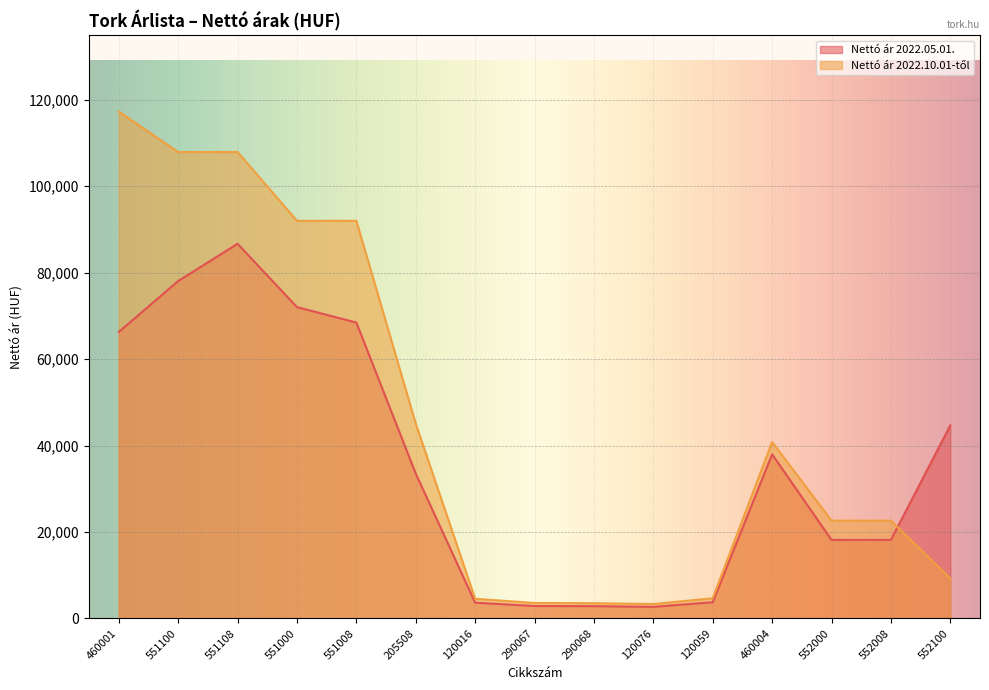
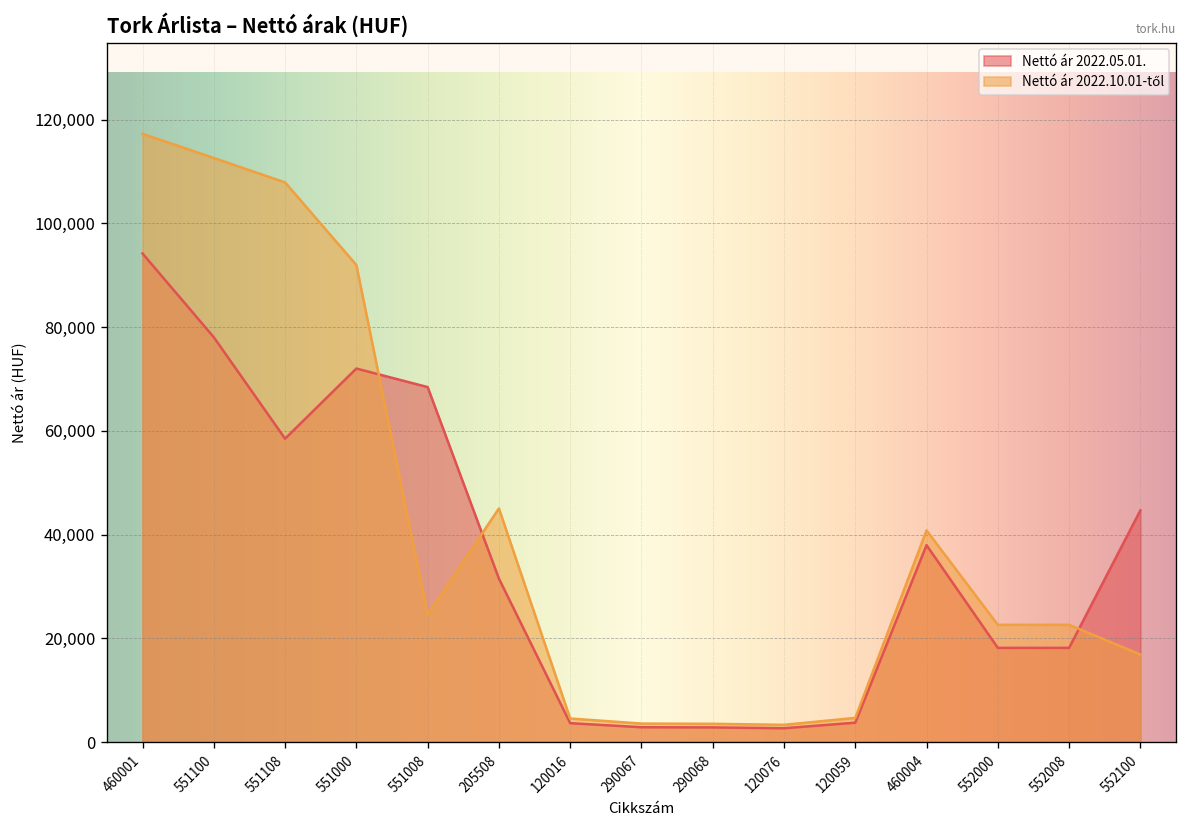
  {
    "Nettó ár 2022.05.01.": {
-     "460001": "66,000",
+     "460001": "94,000",
      "551100": "78,000",
-     "551108": "87,000",
+     "551108": "59,000",
      "551000": "72,000",
      "551008": "68,000",
-     "205508": "33,000",
+     "205508": "32,000",
      "120016": "4,000",
      "290067": "3,000",
      "290068": "3,000",
      "120076": "3,000",
      "120059": "4,000",
      "460004": "38,000",
      "552000": "18,000",
      "552008": "18,000",
      "552100": "45,000"
    },
    "Nettó ár 2022.10.01-től": {
      "460001": "117,000",
-     "551100": "108,000",
+     "551100": "113,000",
      "551108": "108,000",
      "551000": "92,000",
-     "551008": "92,000",
+     "551008": "25,000",
      "205508": "45,000",
      "120016": "5,000",
      "290067": "4,000",
      "290068": "4,000",
      "120076": "3,000",
      "120059": "5,000",
      "460004": "41,000",
      "552000": "23,000",
      "552008": "23,000",
-     "552100": "9,000"
+     "552100": "17,000"
    }
  }
